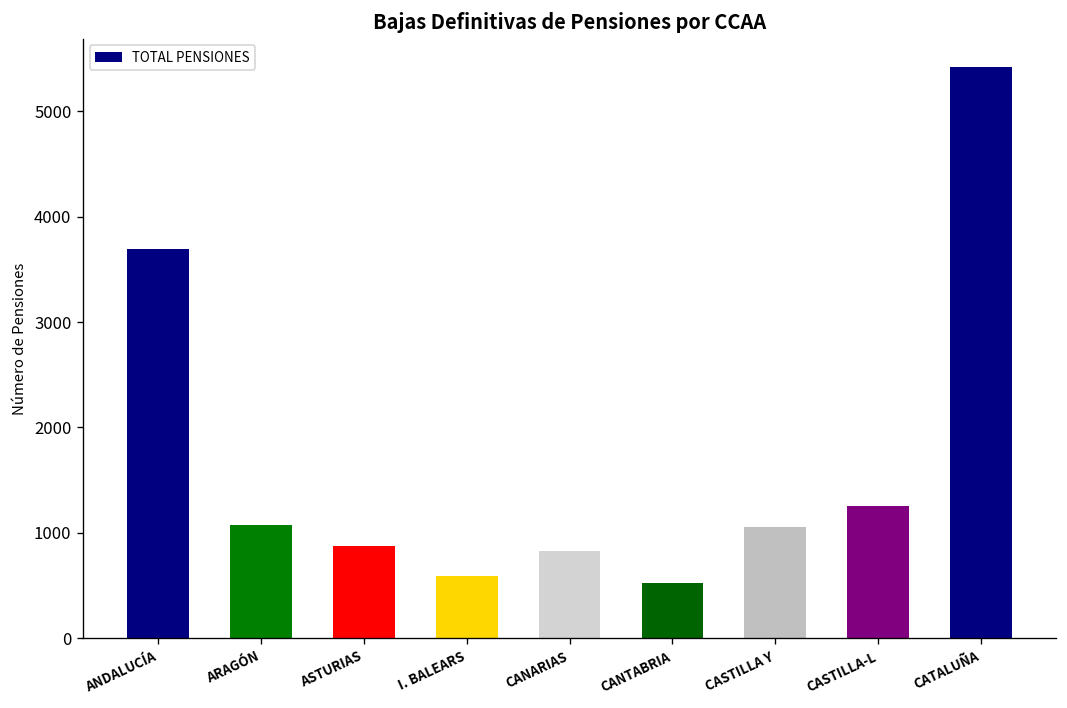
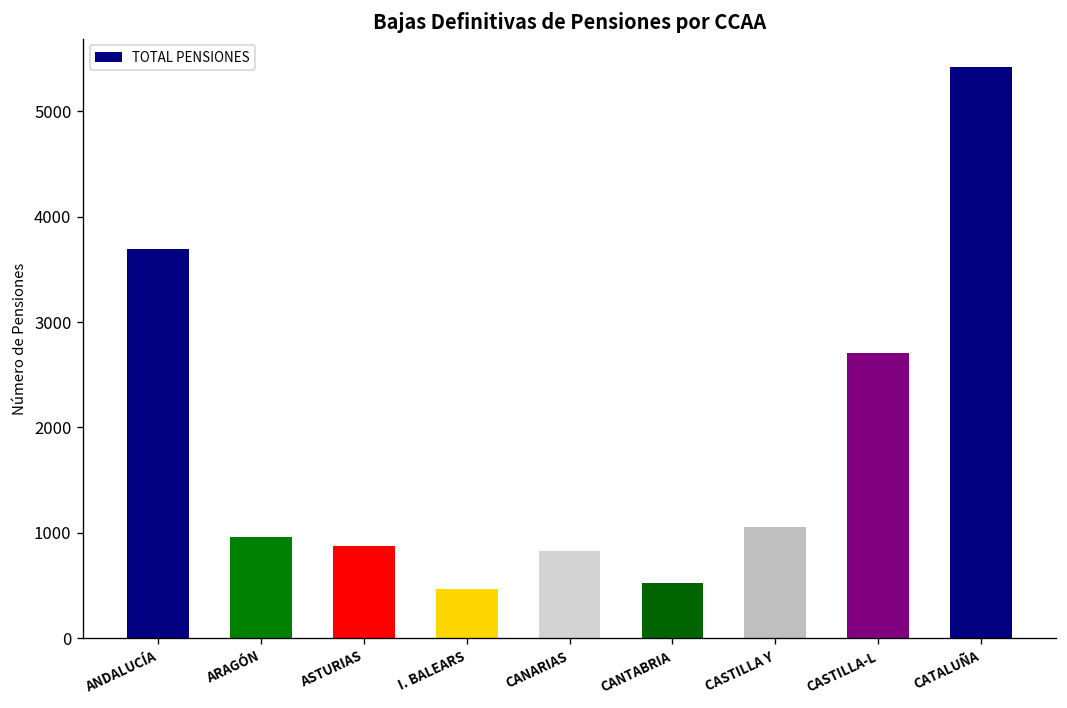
  {
    "ANDALUCÍA": 3700,
-   "ARAGÓN": 1100,
+   "ARAGÓN": 1000,
    "ASTURIAS": 900,
-   "I. BALEARS": 600,
+   "I. BALEARS": 500,
    "CANARIAS": 800,
    "CANTABRIA": 500,
    "CASTILLA Y": 1100,
-   "CASTILLA-L": 1300,
+   "CASTILLA-L": 2700,
    "CATALUÑA": 5400
  }
